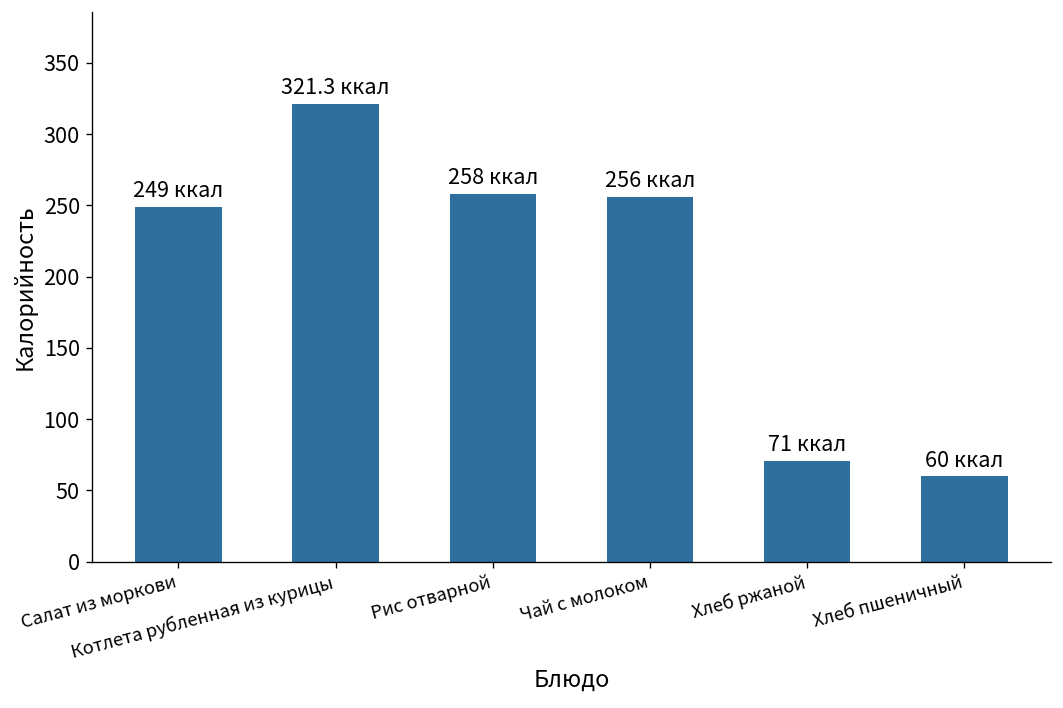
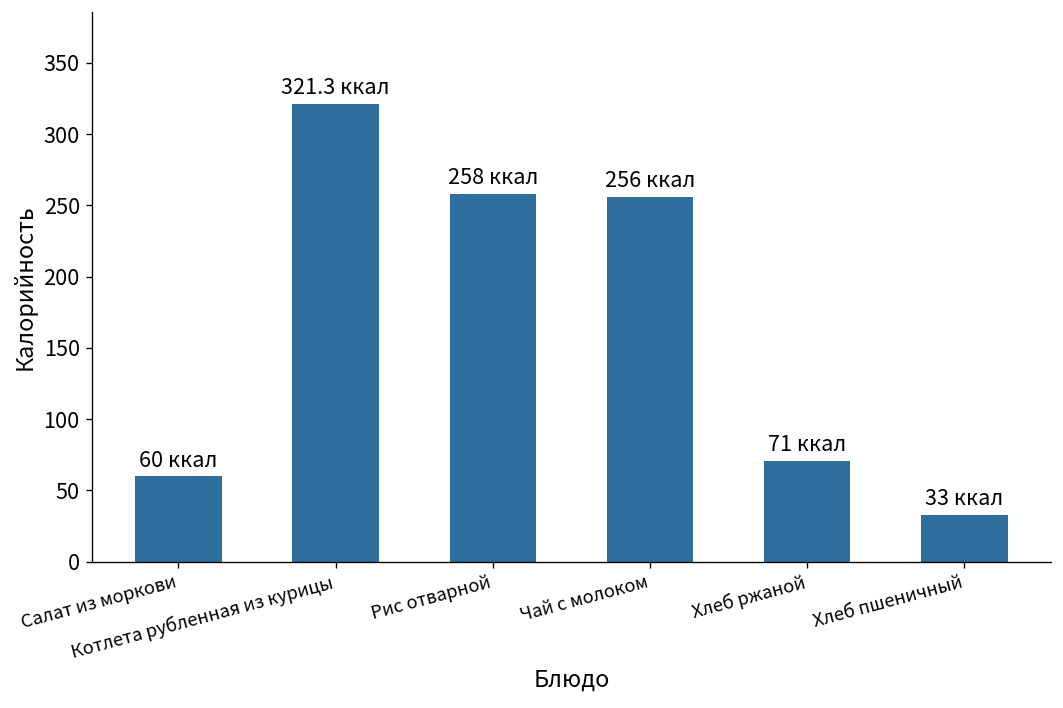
  {
-   "Салат из моркови": 249,
+   "Салат из моркови": 60,
    "Котлета рубленная из курицы": 321.3,
    "Рис отварной": 258,
    "Чай с молоком": 256,
    "Хлеб ржаной": 71,
-   "Хлеб пшеничный": 60
+   "Хлеб пшеничный": 33
  }
